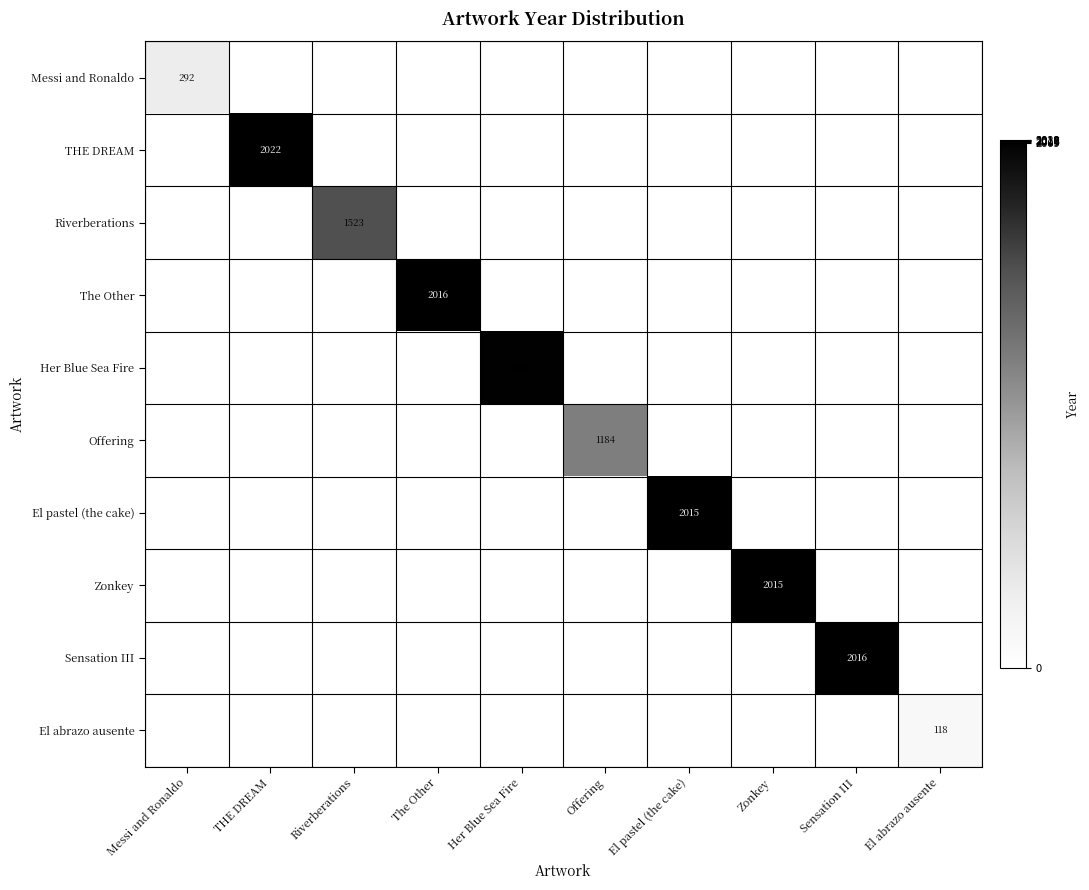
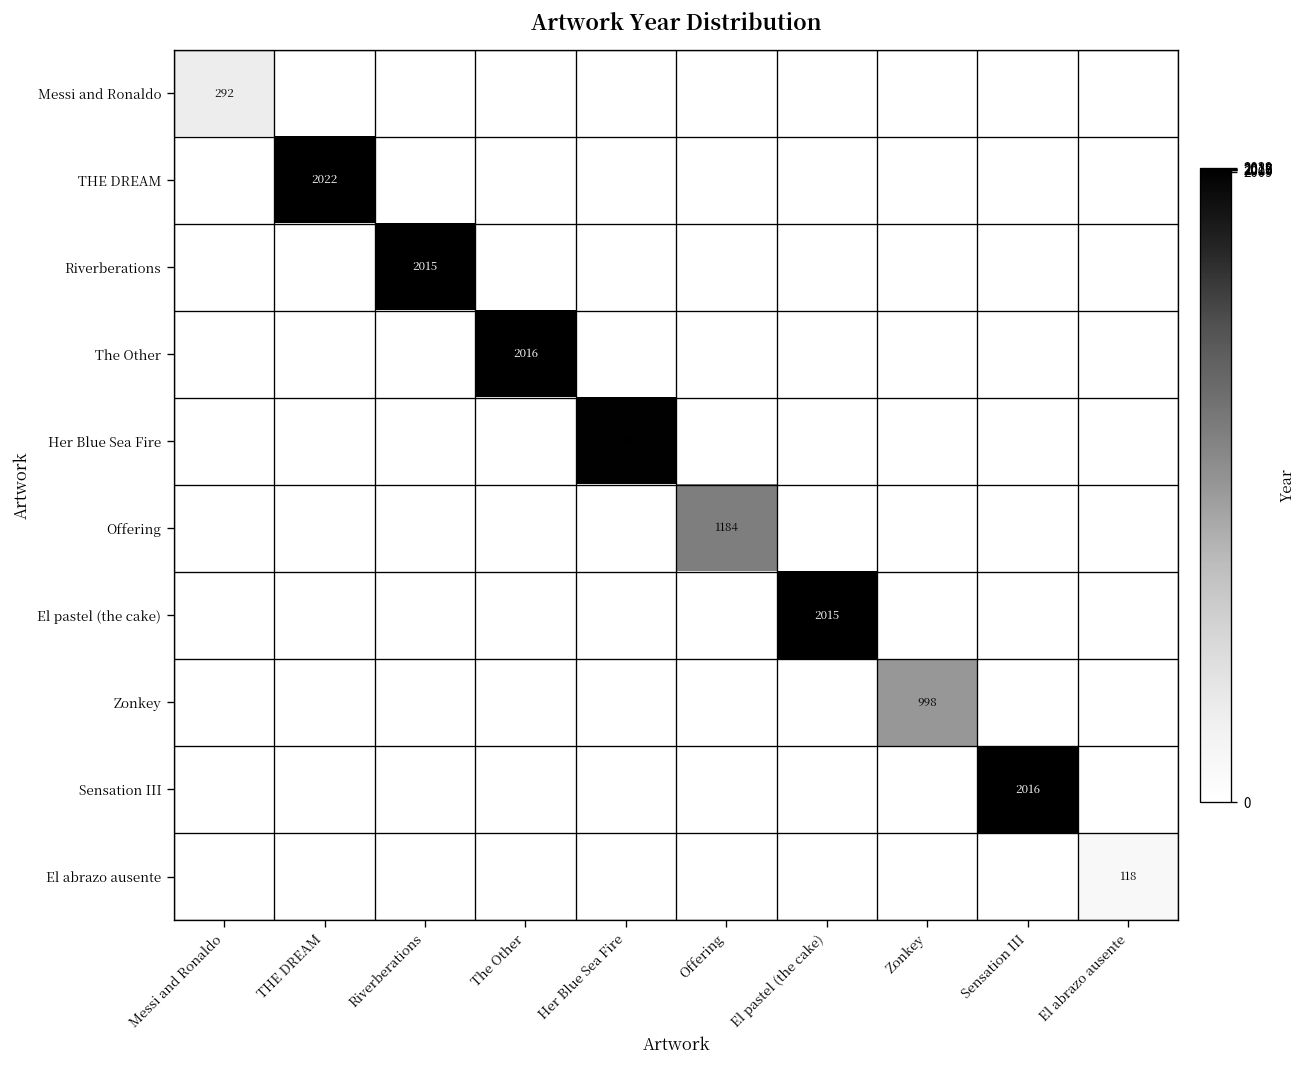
  {
    "Messi and Ronaldo": {
      "Messi and Ronaldo": 292
    },
    "THE DREAM": {
      "THE DREAM": 2022
    },
    "Riverberations": {
-     "Riverberations": 1523
+     "Riverberations": 2015
    },
    "The Other": {
      "The Other": 2016
    },
    "Offering": {
      "Offering": 1184
    },
    "El pastel (the cake)": {
      "El pastel (the cake)": 2015
    },
    "Zonkey": {
-     "Zonkey": 2015
+     "Zonkey": 998
    },
    "Sensation III": {
      "Sensation III": 2016
    },
    "El abrazo ausente": {
      "El abrazo ausente": 118
    }
  }
